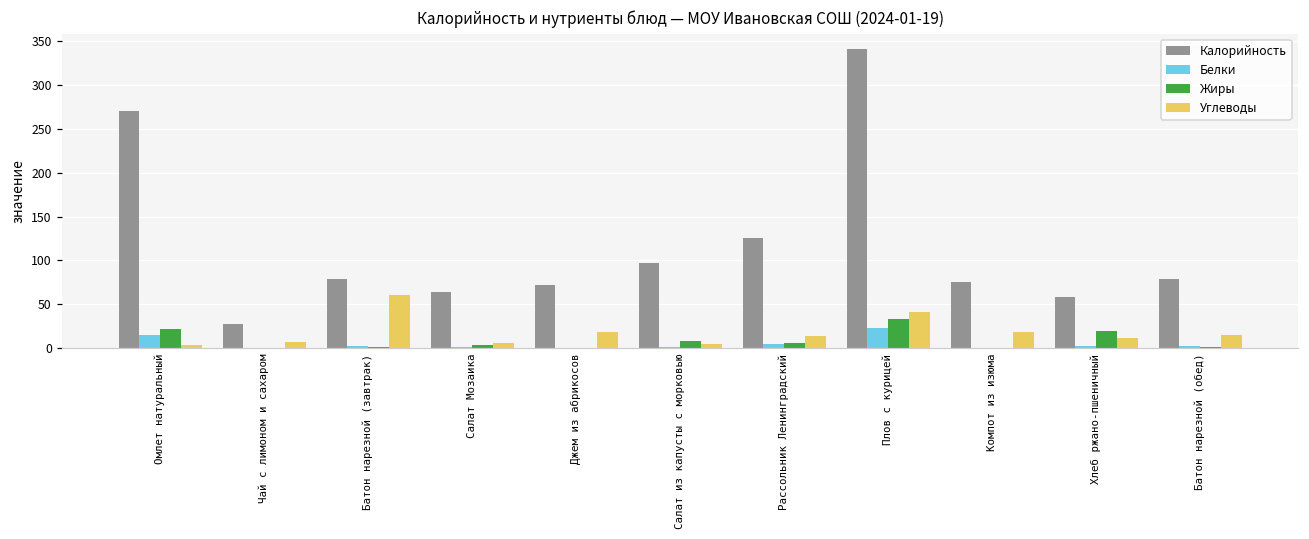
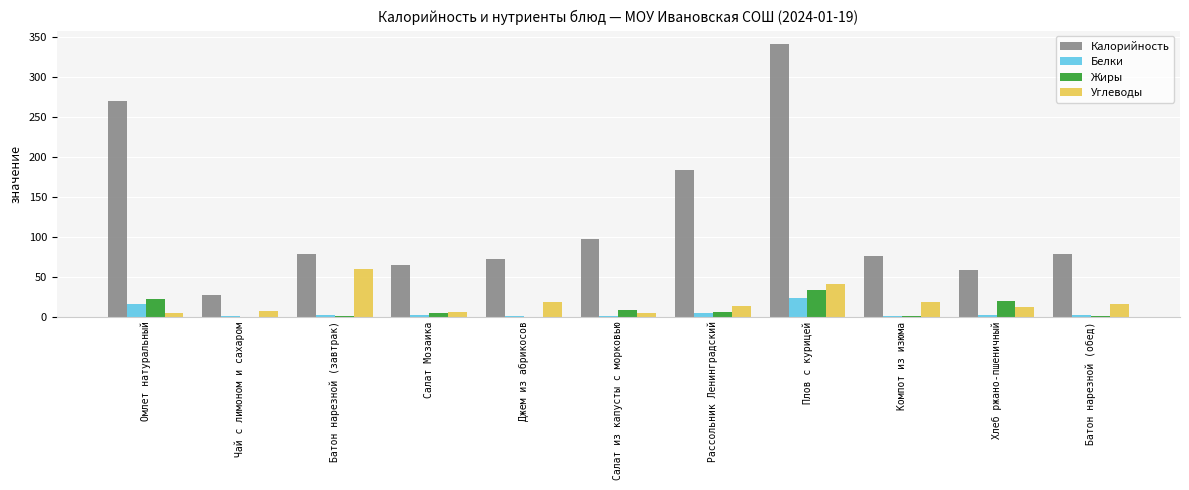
  {
    "Калорийность": {
      "Омлет натуральный": 270,
      "Чай с лимоном и сахаром": 30,
      "Батон нарезной (завтрак)": 80,
      "Салат Мозаика": 60,
      "Джем из абрикосов": 70,
      "Салат из капусты с морковью": 100,
-     "Рассольник Ленинградский": 130,
+     "Рассольник Ленинградский": 180,
      "Плов с курицей": 340,
      "Компот из изюма": 80,
      "Хлеб ржано-пшеничный": 60,
      "Батон нарезной (обед)": 80
    },
    "Белки": {
      "Омлет натуральный": 20,
      "Рассольник Ленинградский": 0,
      "Плов с курицей": 20
    },
    "Жиры": {
      "Омлет натуральный": 20,
      "Чай с лимоном и сахаром": 0,
      "Салат Мозаика": 0,
      "Джем из абрикосов": 0,
      "Салат из капусты с морковью": 10,
      "Рассольник Ленинградский": 10,
      "Плов с курицей": 30,
      "Хлеб ржано-пшеничный": 20
    },
    "Углеводы": {
      "Омлет натуральный": 0,
      "Чай с лимоном и сахаром": 10,
      "Батон нарезной (завтрак)": 60,
      "Салат Мозаика": 10,
      "Джем из абрикосов": 20,
      "Салат из капусты с морковью": 0,
      "Рассольник Ленинградский": 10,
      "Плов с курицей": 40,
      "Компот из изюма": 20,
      "Хлеб ржано-пшеничный": 10,
      "Батон нарезной (обед)": 20
    }
  }
